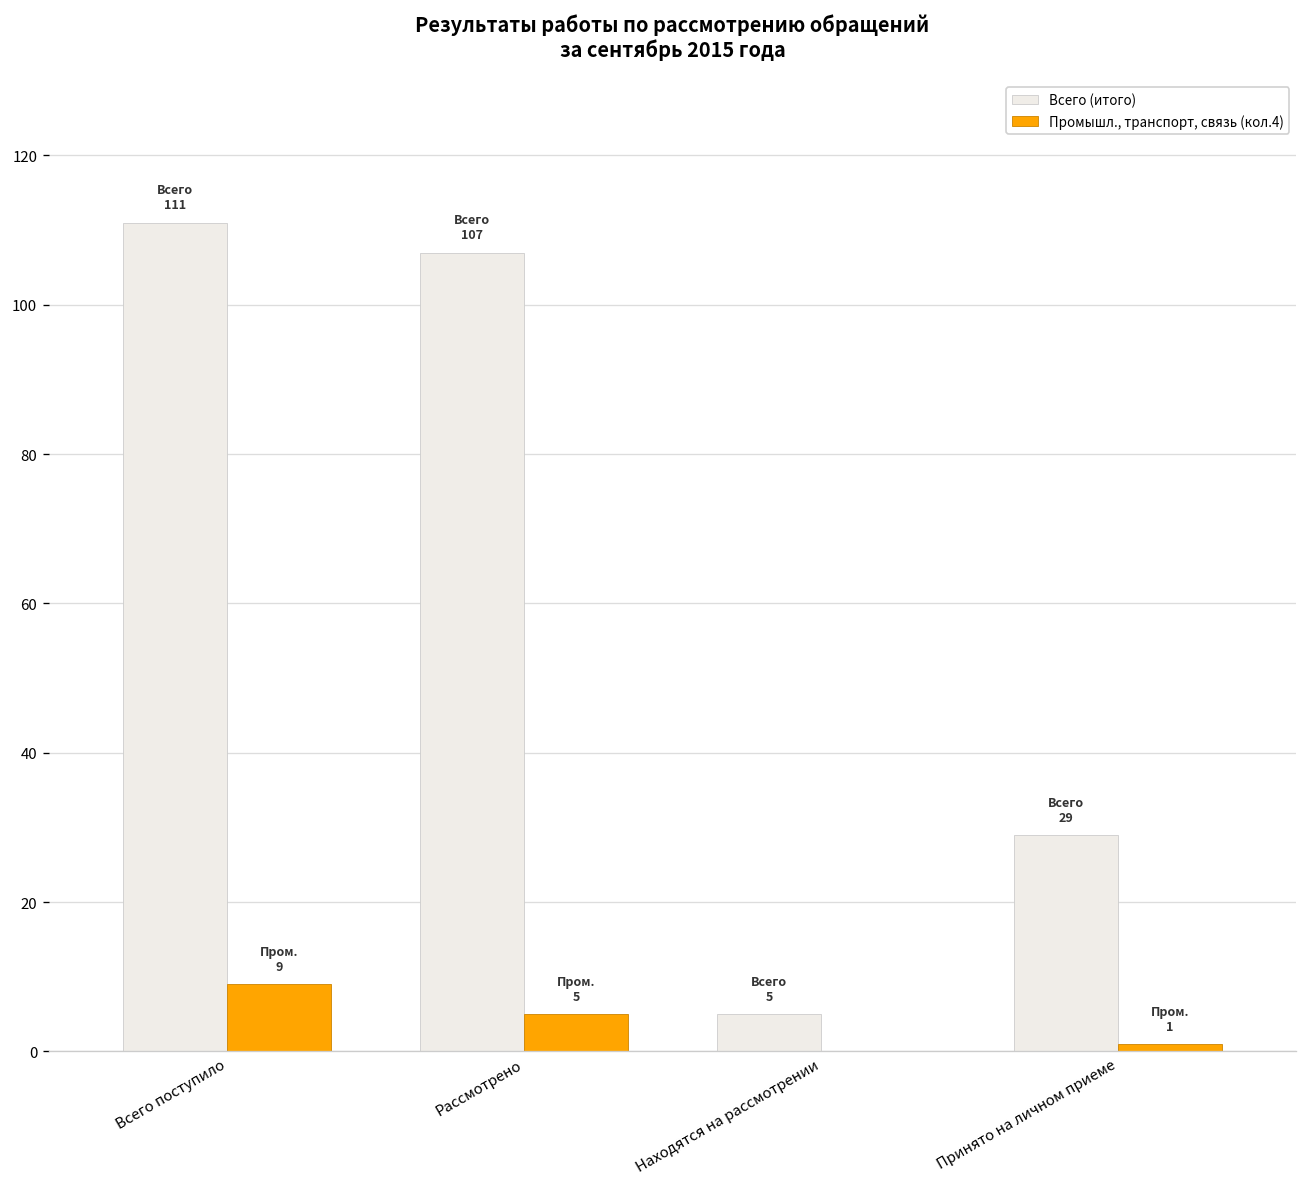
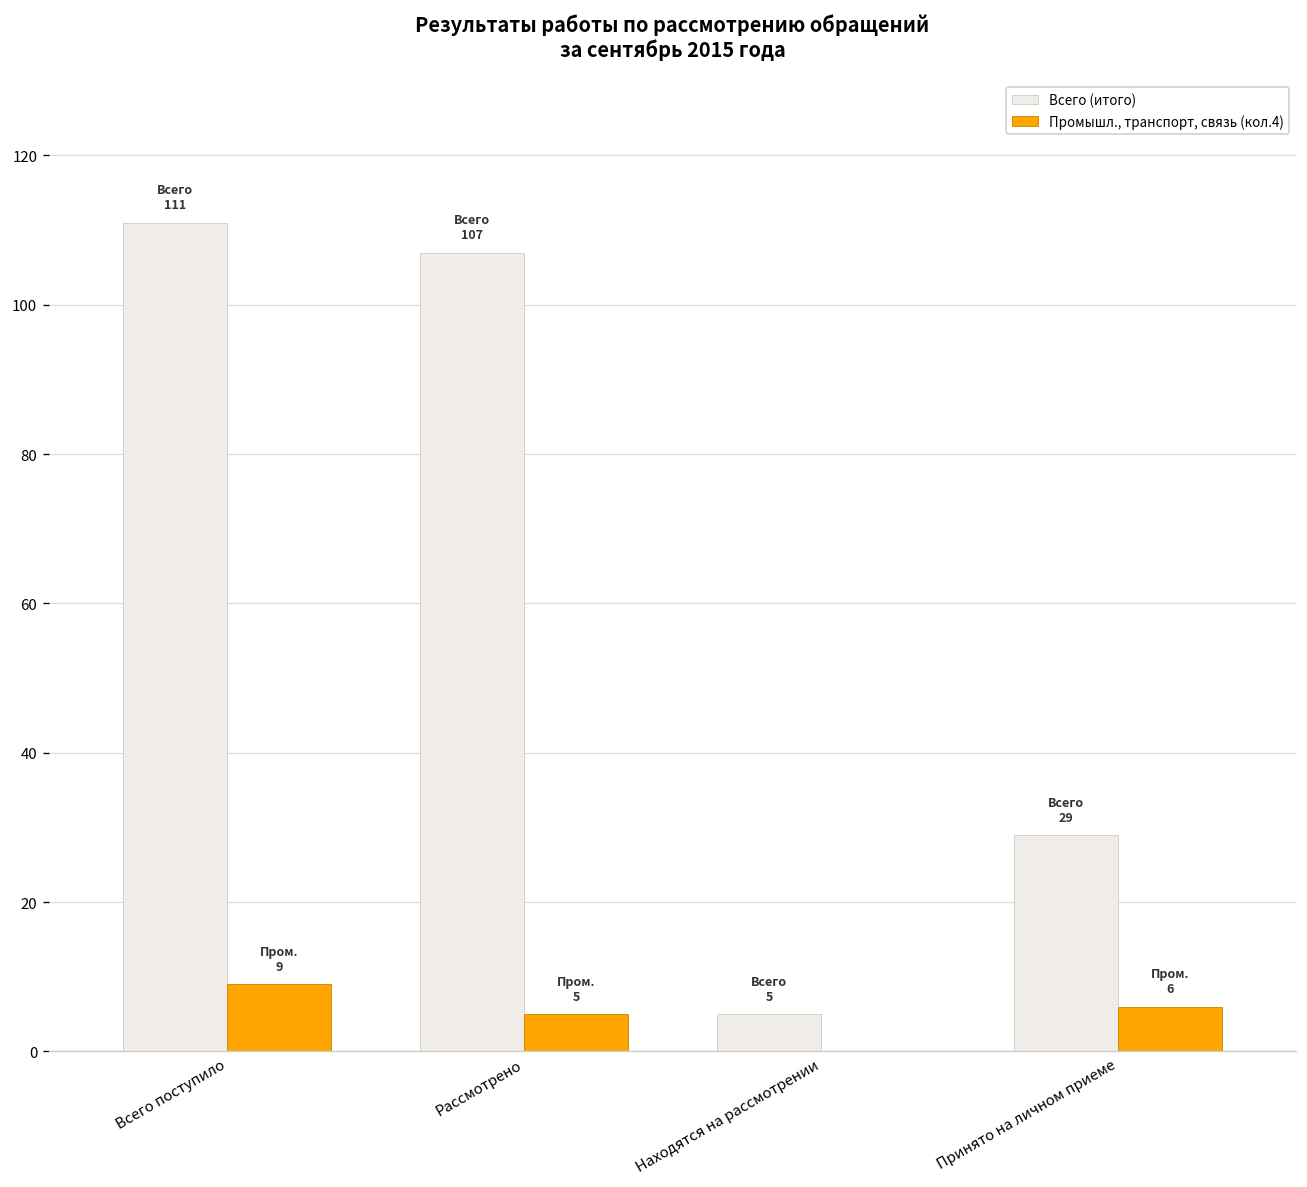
  {
    "Всего (итого)": {
      "Всего поступило": 111,
      "Рассмотрено": 107,
      "Находятся на рассмотрении": 5,
      "Принято на личном приеме": 29
    },
    "Промышл., транспорт, связь (кол.4)": {
      "Всего поступило": 9,
      "Рассмотрено": 5,
-     "Принято на личном приеме": 1
+     "Принято на личном приеме": 6
    }
  }
